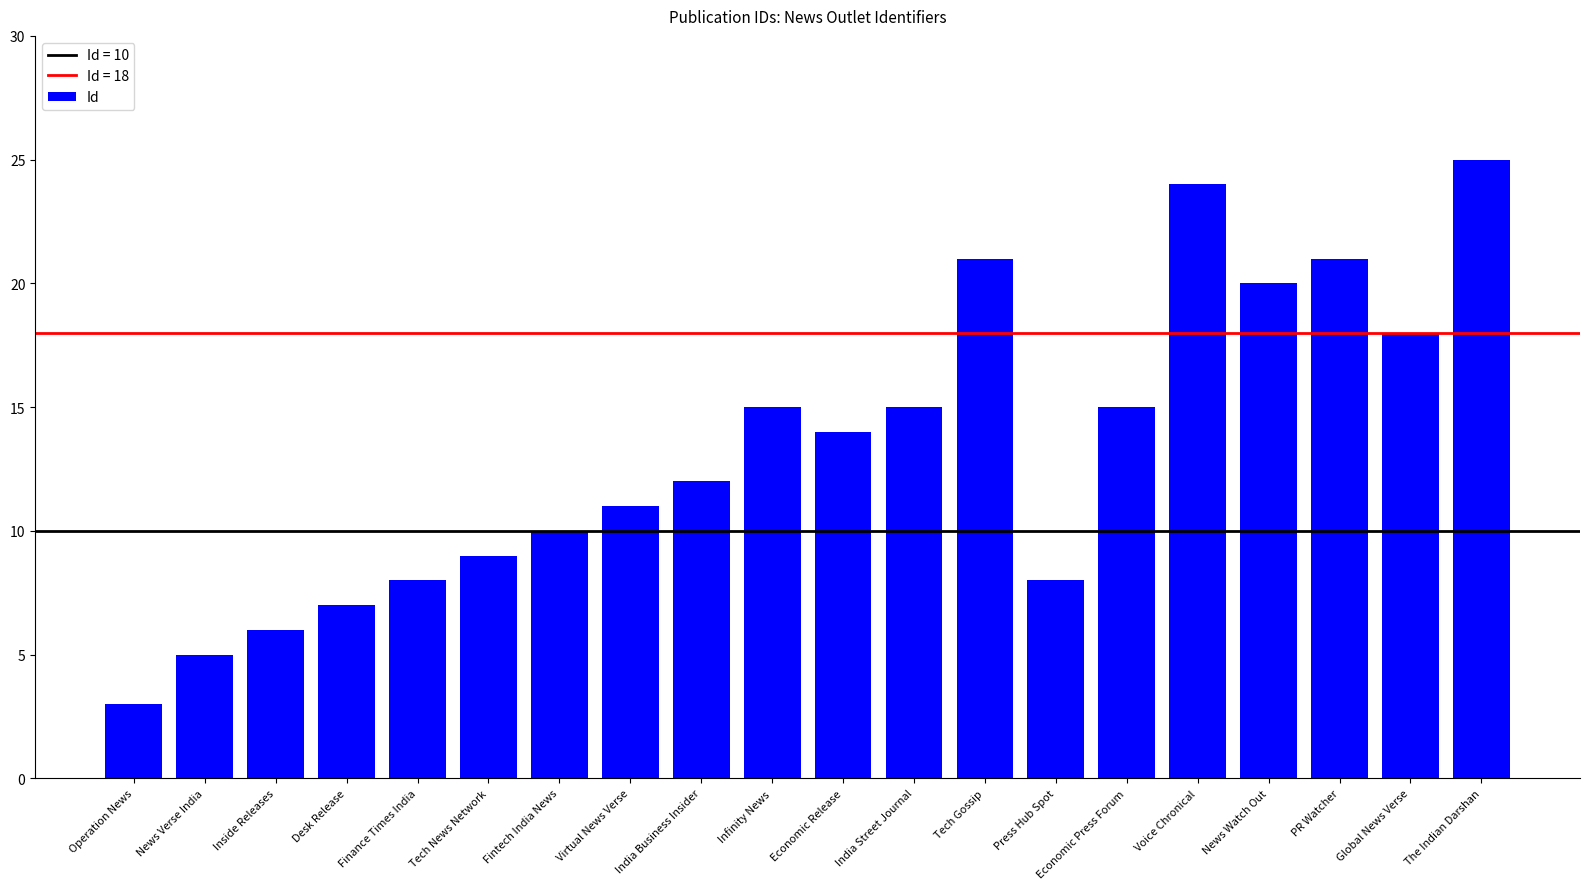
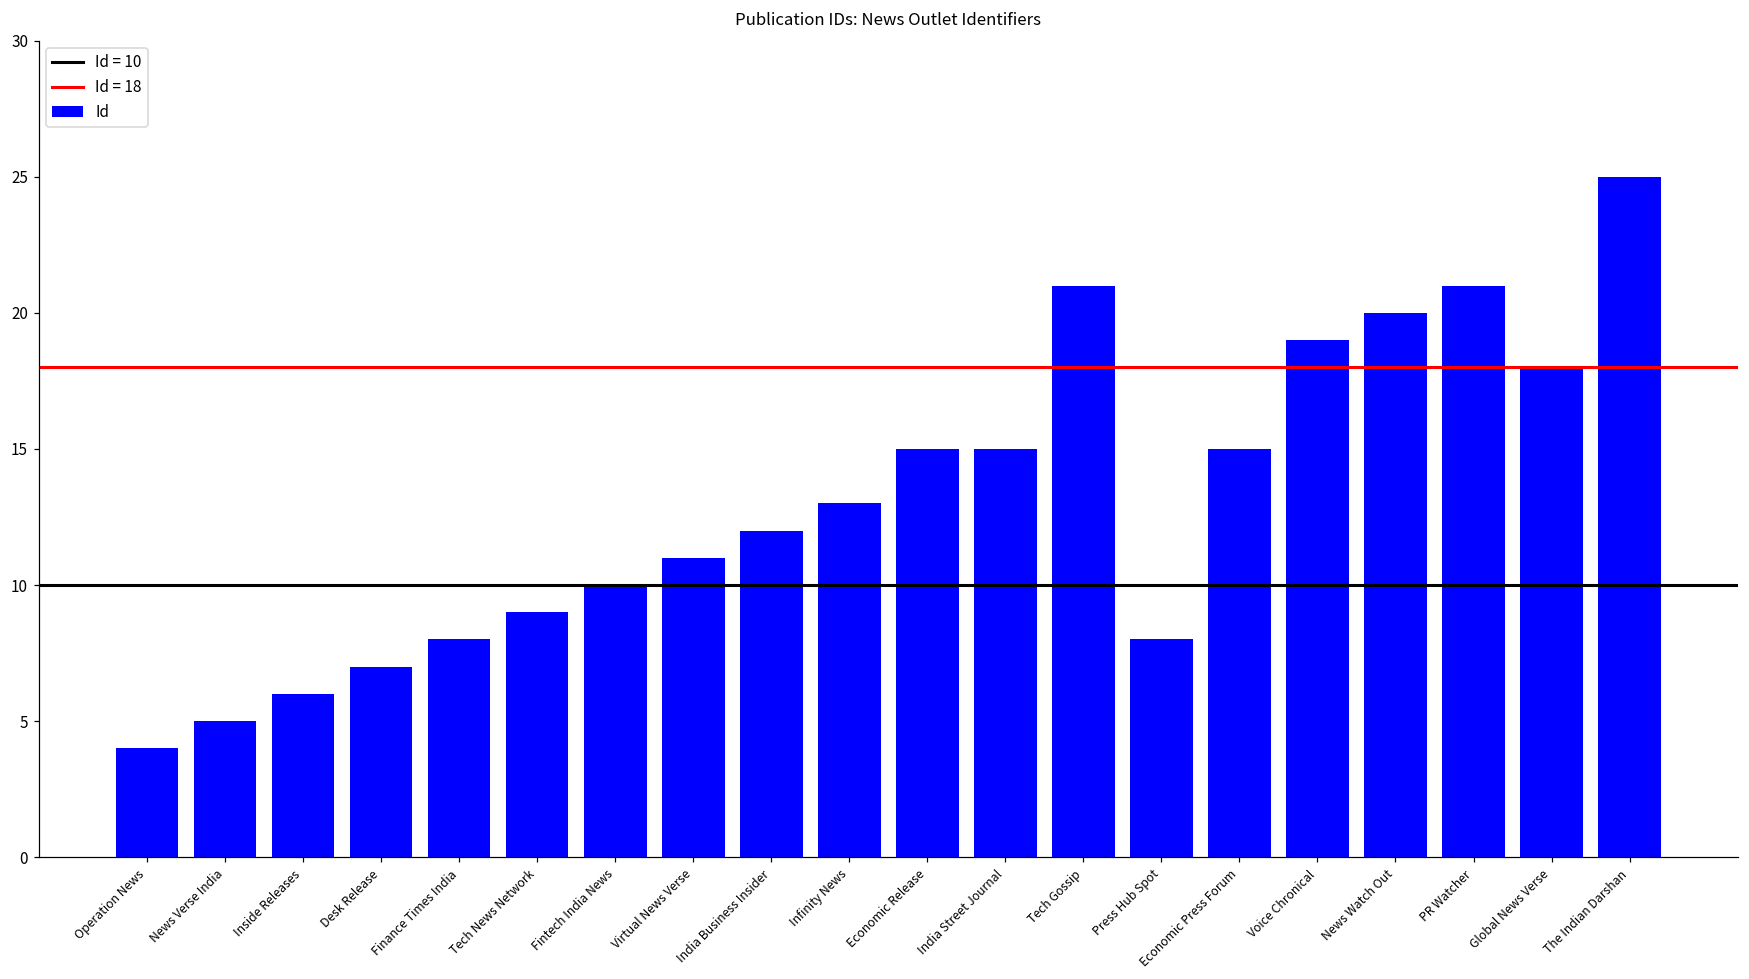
  {
-   "Operation News": 3,
+   "Operation News": 4,
    "News Verse India": 5,
    "Inside Releases": 6,
    "Desk Release": 7,
    "Finance Times India": 8,
    "Tech News Network": 9,
    "Fintech India News": 10,
    "Virtual News Verse": 11,
    "India Business Insider": 12,
-   "Infinity News": 15,
-   "Economic Release": 14,
+   "Infinity News": 13,
+   "Economic Release": 15,
    "India Street Journal": 15,
    "Tech Gossip": 21,
    "Press Hub Spot": 8,
    "Economic Press Forum": 15,
-   "Voice Chronical": 24,
+   "Voice Chronical": 19,
    "News Watch Out": 20,
    "PR Watcher": 21,
    "Global News Verse": 18,
    "The Indian Darshan": 25
  }
